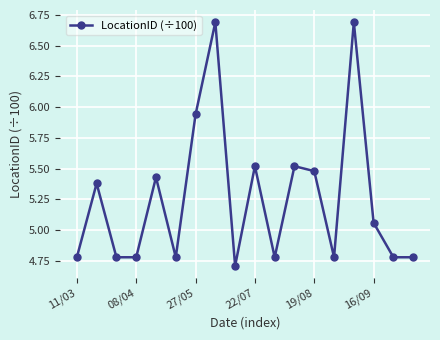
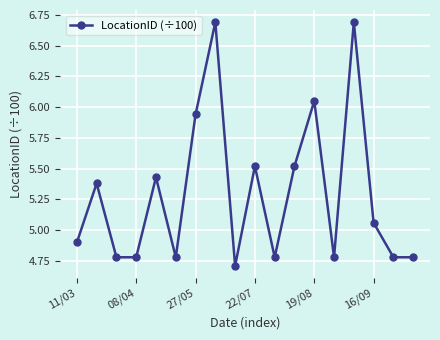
  {
-   "11/03": 4.78,
+   "11/03": 4.90,
    "08/04": 4.78,
    "27/05": 5.94,
    "22/07": 5.52,
-   "19/08": 5.48,
+   "19/08": 6.05,
    "16/09": 5.06
  }
